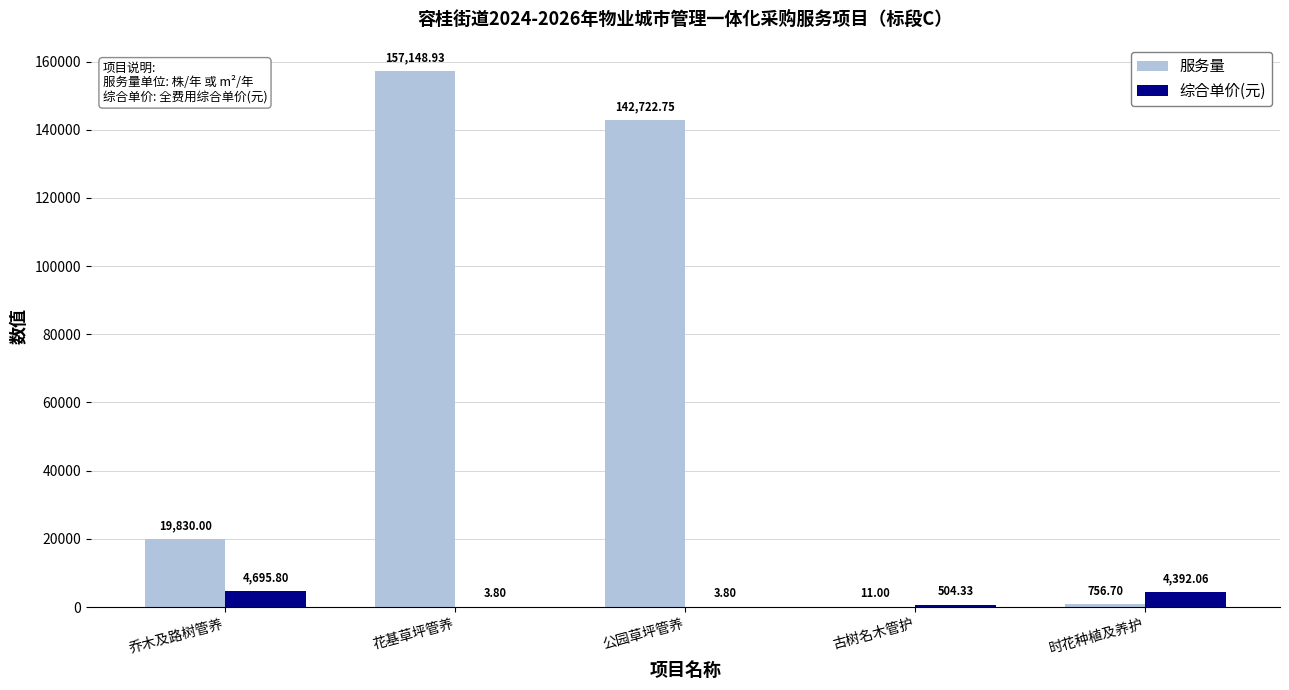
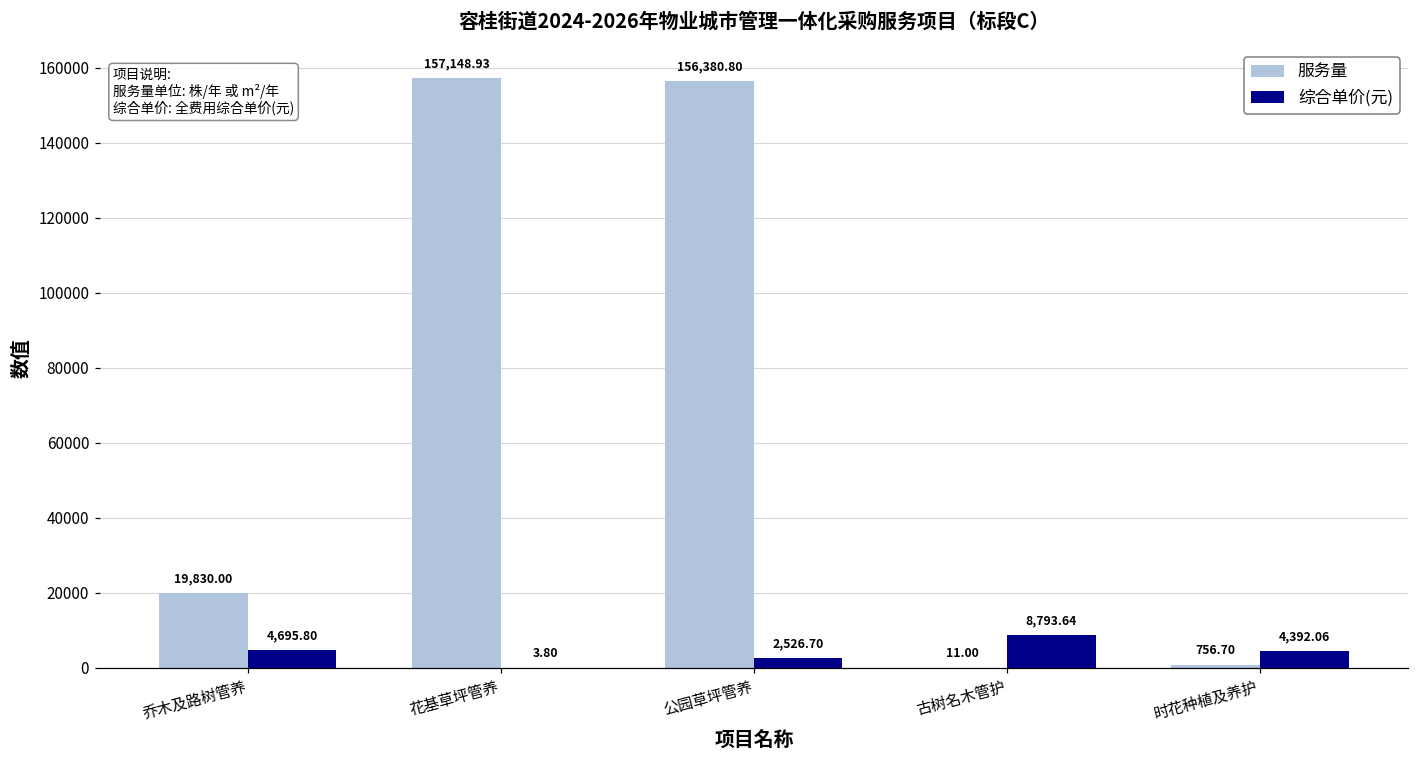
  {
    "服务量": {
      "乔木及路树管养": "19,830.00",
      "花基草坪管养": "157,148.93",
-     "公园草坪管养": "142,722.75",
+     "公园草坪管养": "156,380.80",
      "古树名木管护": "11.00",
      "时花种植及养护": "756.70"
    },
    "综合单价(元)": {
      "乔木及路树管养": "4,695.80",
      "花基草坪管养": "3.80",
-     "公园草坪管养": "3.80",
-     "古树名木管护": "504.33",
+     "公园草坪管养": "2,526.70",
+     "古树名木管护": "8,793.64",
      "时花种植及养护": "4,392.06"
    }
  }
